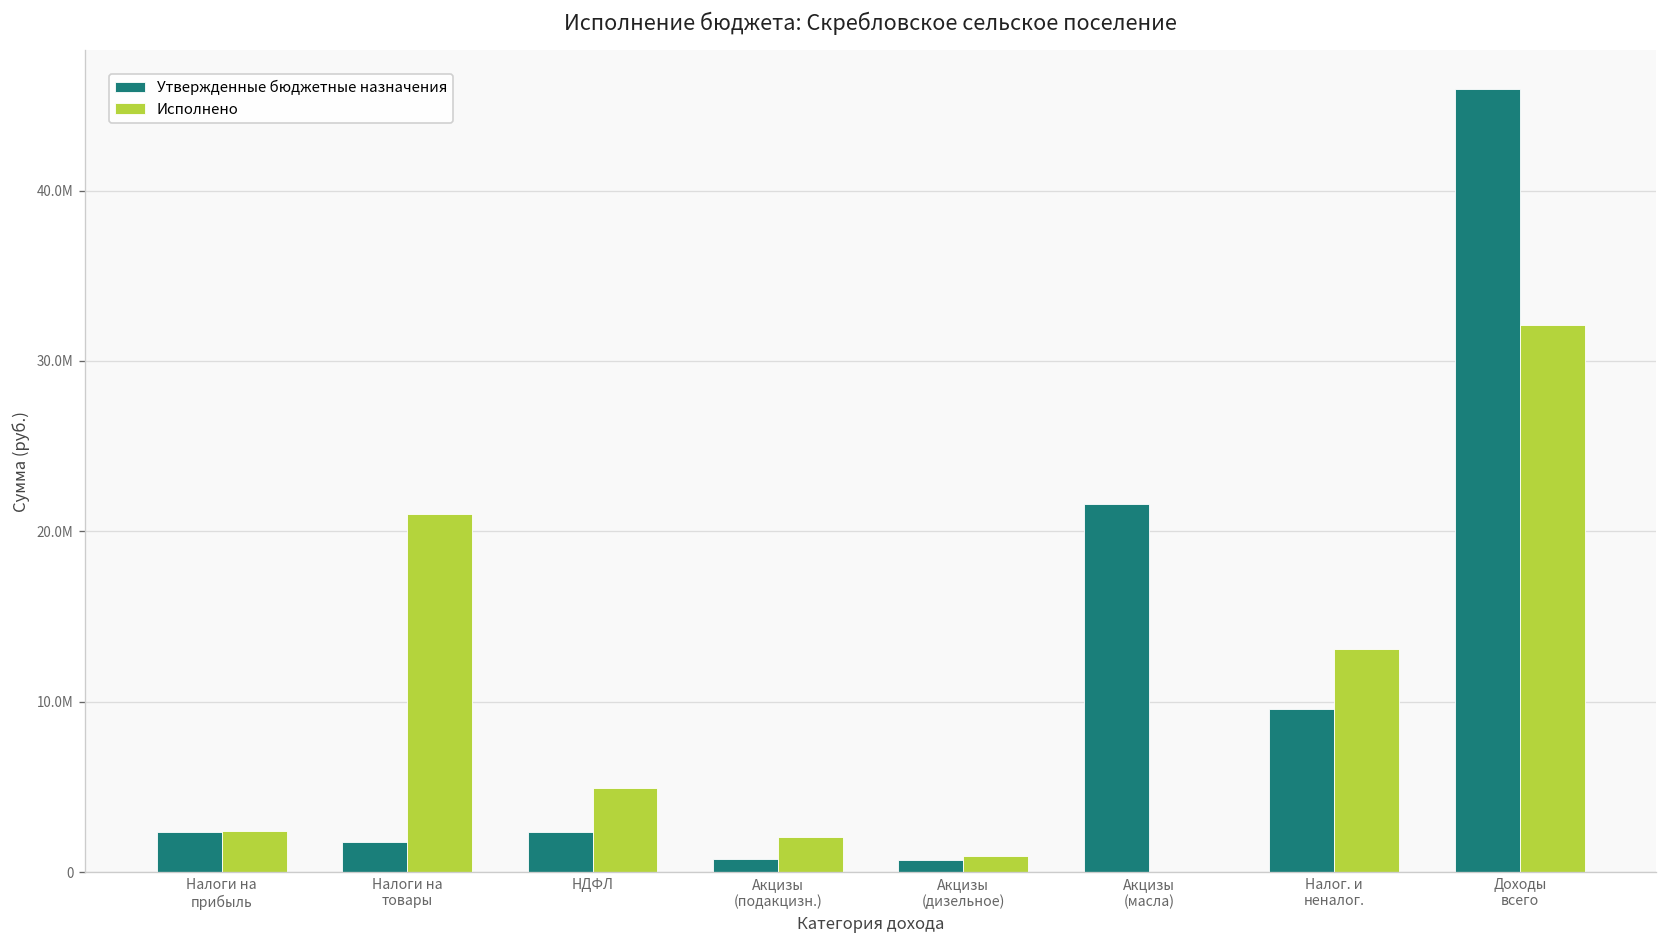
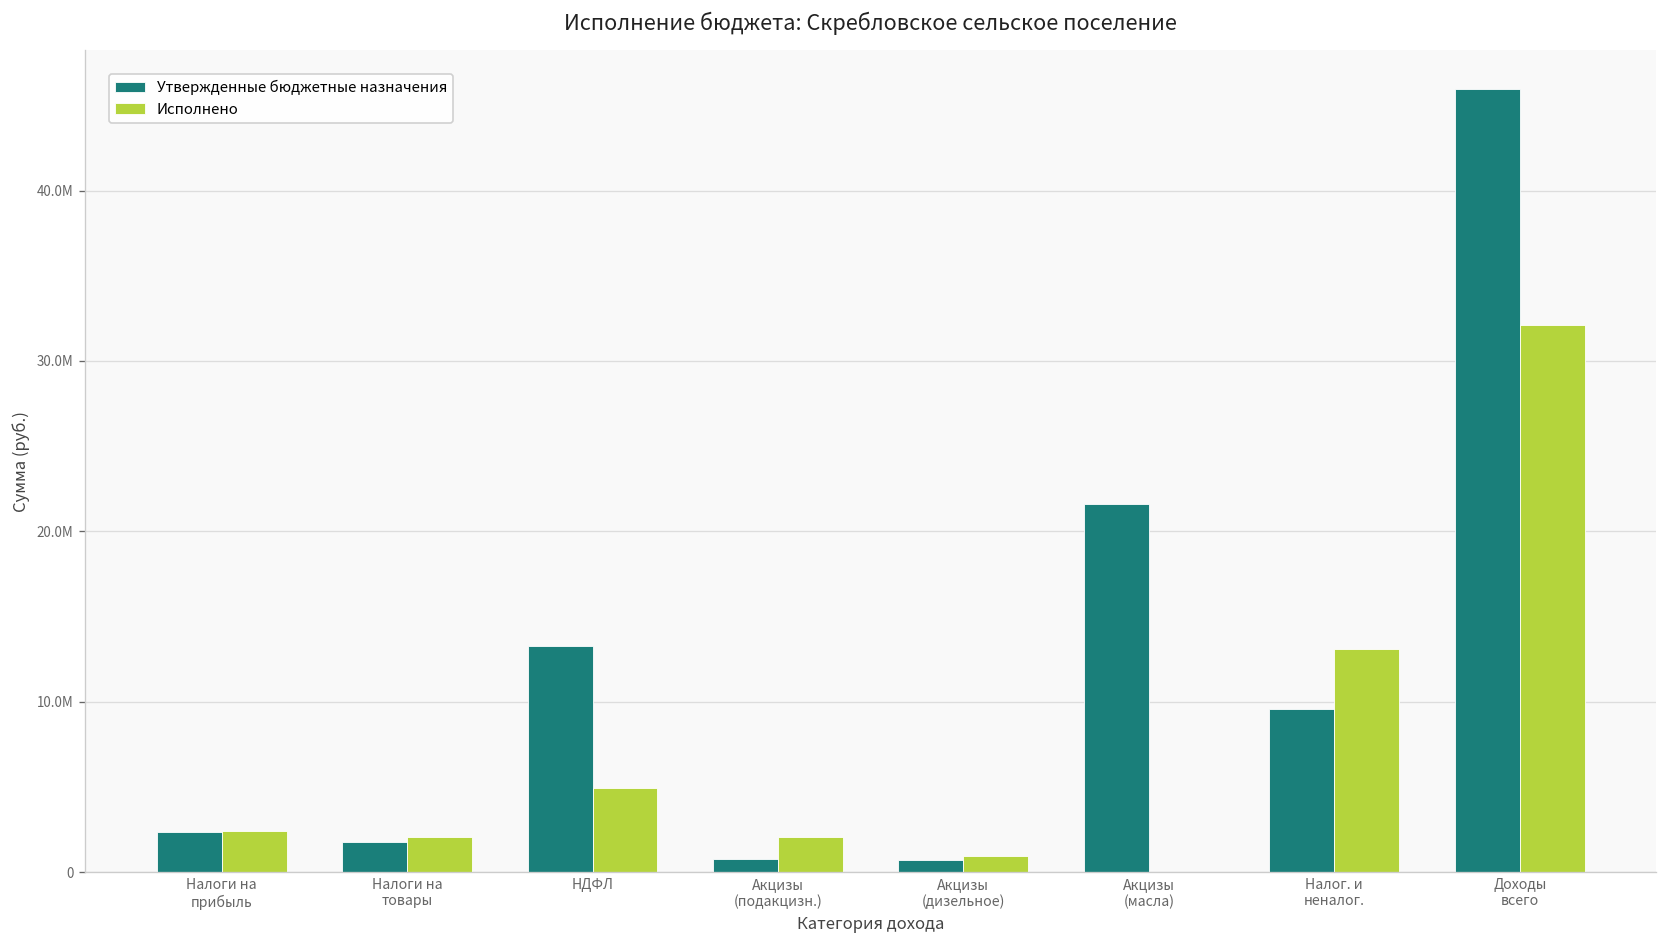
  {
    "Утвержденные бюджетные назначения": {
      "Налоги на прибыль": 2400000,
      "Налоги на товары": 1800000,
-     "НДФЛ": 2400000,
+     "НДФЛ": 13300000,
      "Акцизы (подакцизн.)": 700000,
      "Акцизы (дизельное)": 700000,
      "Акцизы (масла)": 21600000,
      "Налог. и неналог.": 9500000,
      "Доходы всего": 45900000
    },
    "Исполнено": {
      "Налоги на прибыль": 2400000,
-     "Налоги на товары": 21000000,
+     "Налоги на товары": 2000000,
      "НДФЛ": 5000000,
      "Акцизы (подакцизн.)": 2000000,
      "Акцизы (дизельное)": 900000,
      "Налог. и неналог.": 13100000,
      "Доходы всего": 32100000
    }
  }
